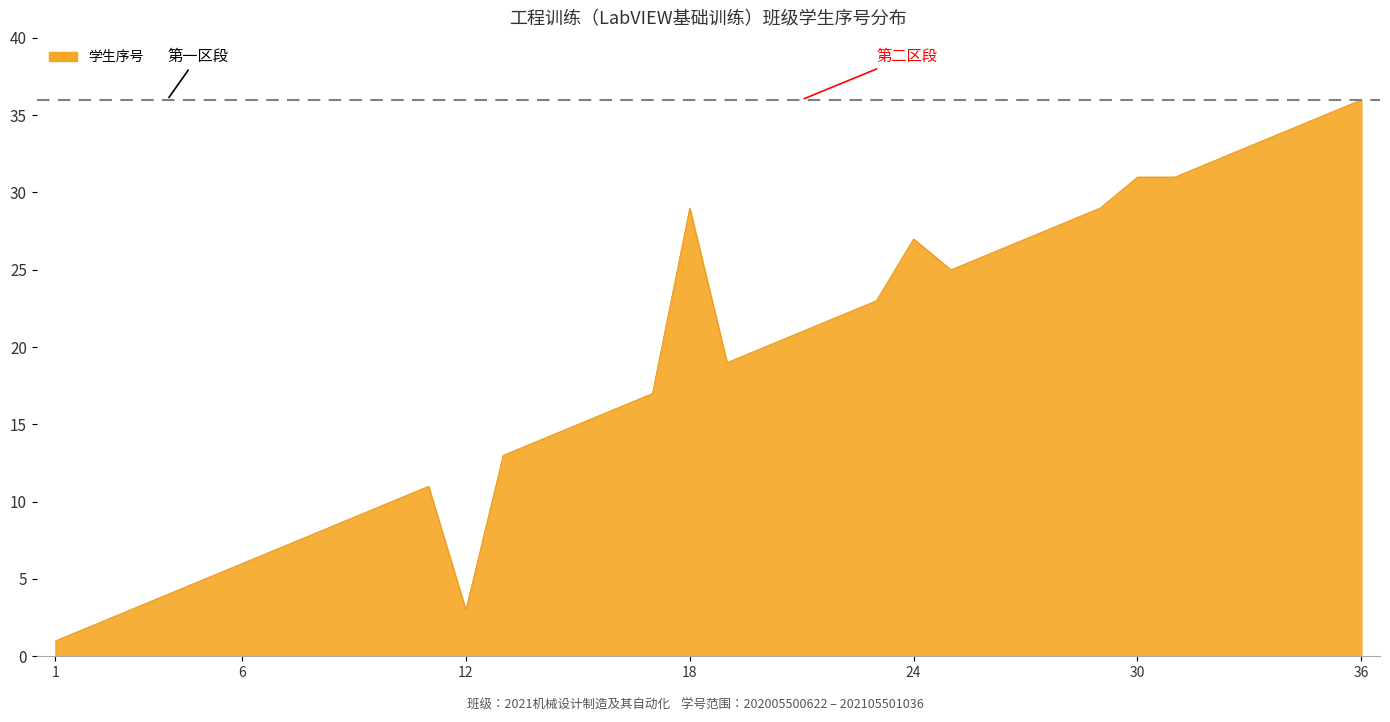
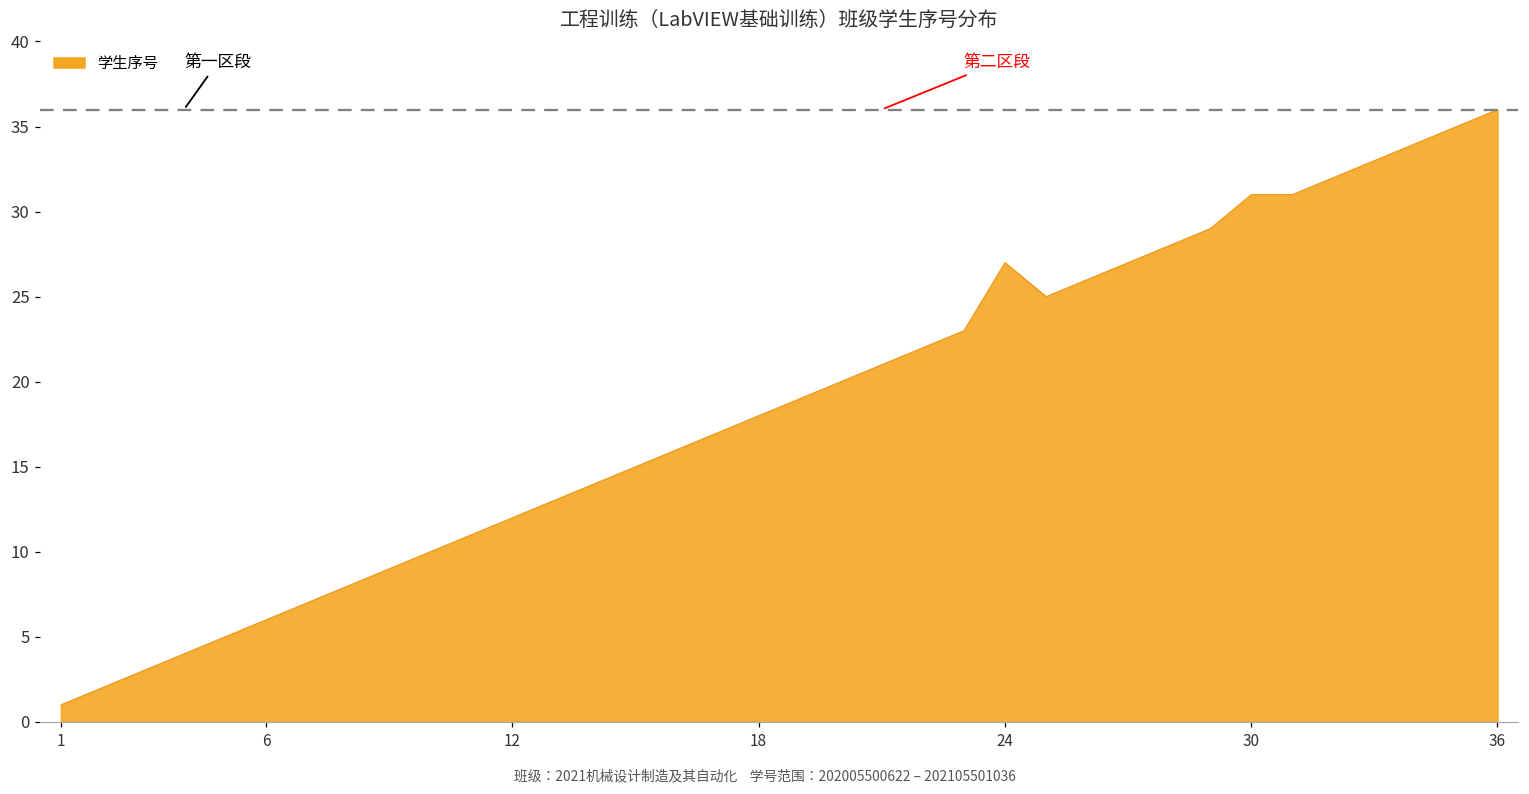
  {
    "1": 1,
    "6": 6,
-   "12": 3,
-   "18": 29,
+   "12": 12,
+   "18": 18,
    "24": 27,
    "30": 31,
    "36": 36
  }
